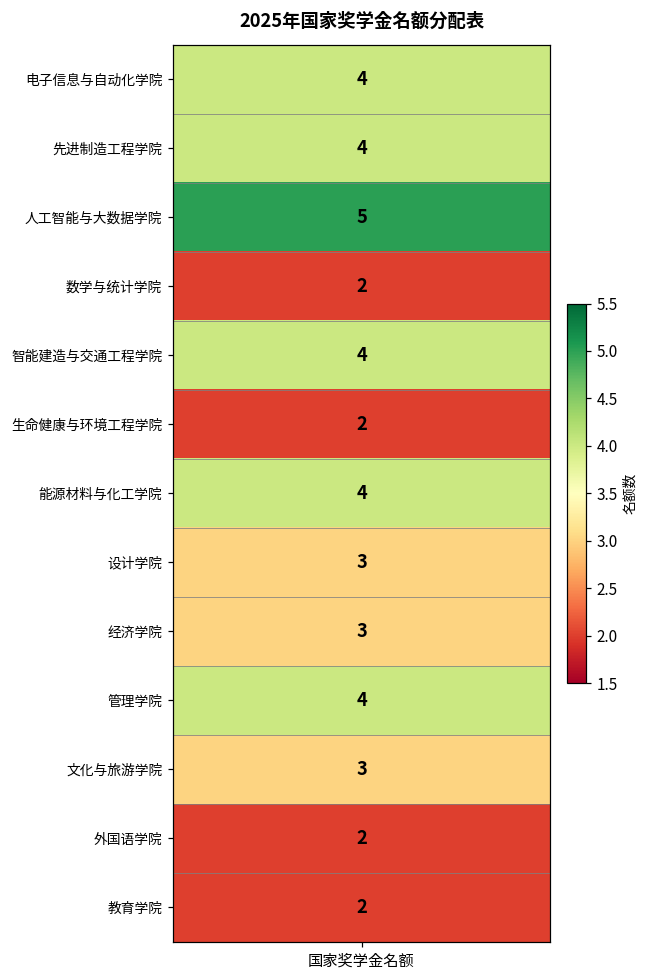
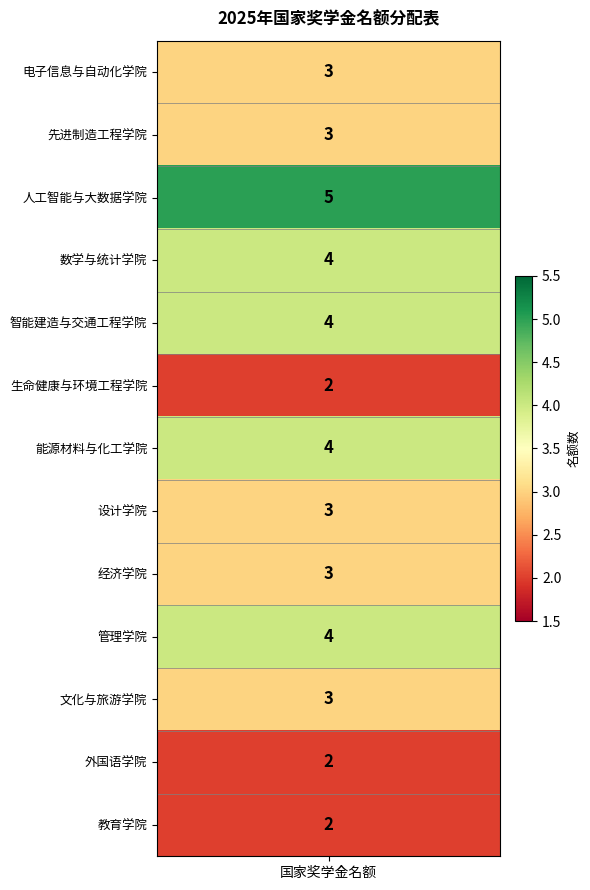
  {
    "电子信息与自动化学院": {
-     "国家奖学金名额": 4
+     "国家奖学金名额": 3
    },
    "先进制造工程学院": {
-     "国家奖学金名额": 4
+     "国家奖学金名额": 3
    },
    "人工智能与大数据学院": {
      "国家奖学金名额": 5
    },
    "数学与统计学院": {
-     "国家奖学金名额": 2
+     "国家奖学金名额": 4
    },
    "智能建造与交通工程学院": {
      "国家奖学金名额": 4
    },
    "生命健康与环境工程学院": {
      "国家奖学金名额": 2
    },
    "能源材料与化工学院": {
      "国家奖学金名额": 4
    },
    "设计学院": {
      "国家奖学金名额": 3
    },
    "经济学院": {
      "国家奖学金名额": 3
    },
    "管理学院": {
      "国家奖学金名额": 4
    },
    "文化与旅游学院": {
      "国家奖学金名额": 3
    },
    "外国语学院": {
      "国家奖学金名额": 2
    },
    "教育学院": {
      "国家奖学金名额": 2
    }
  }
